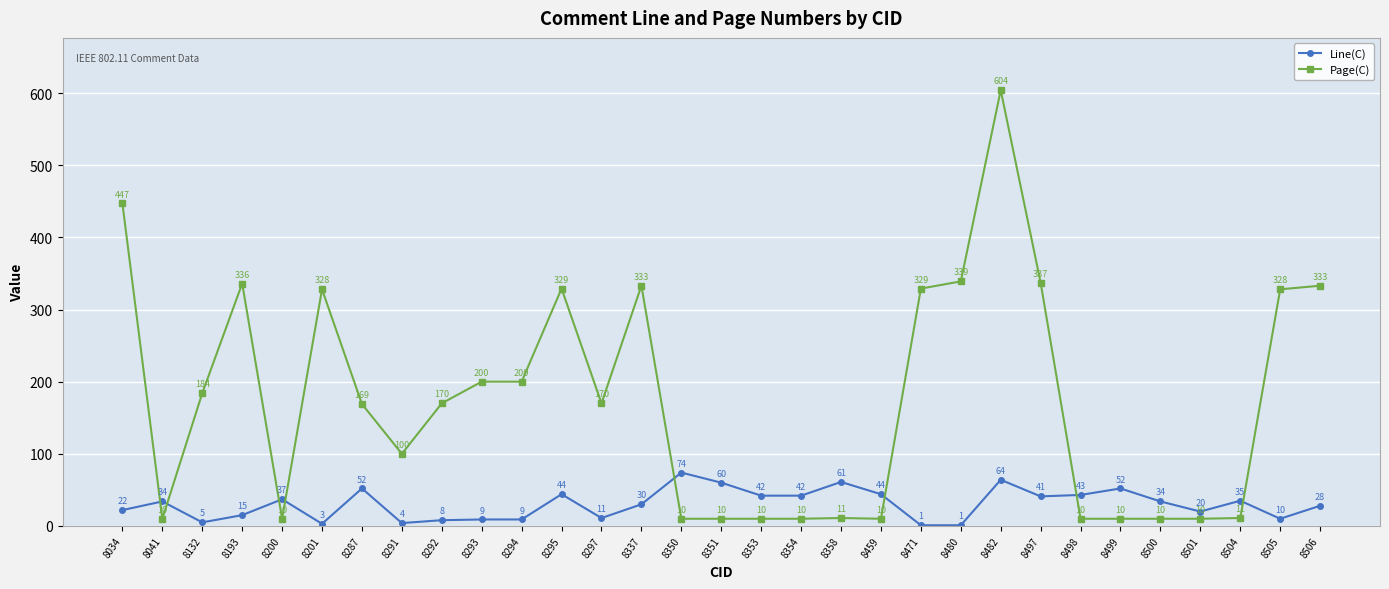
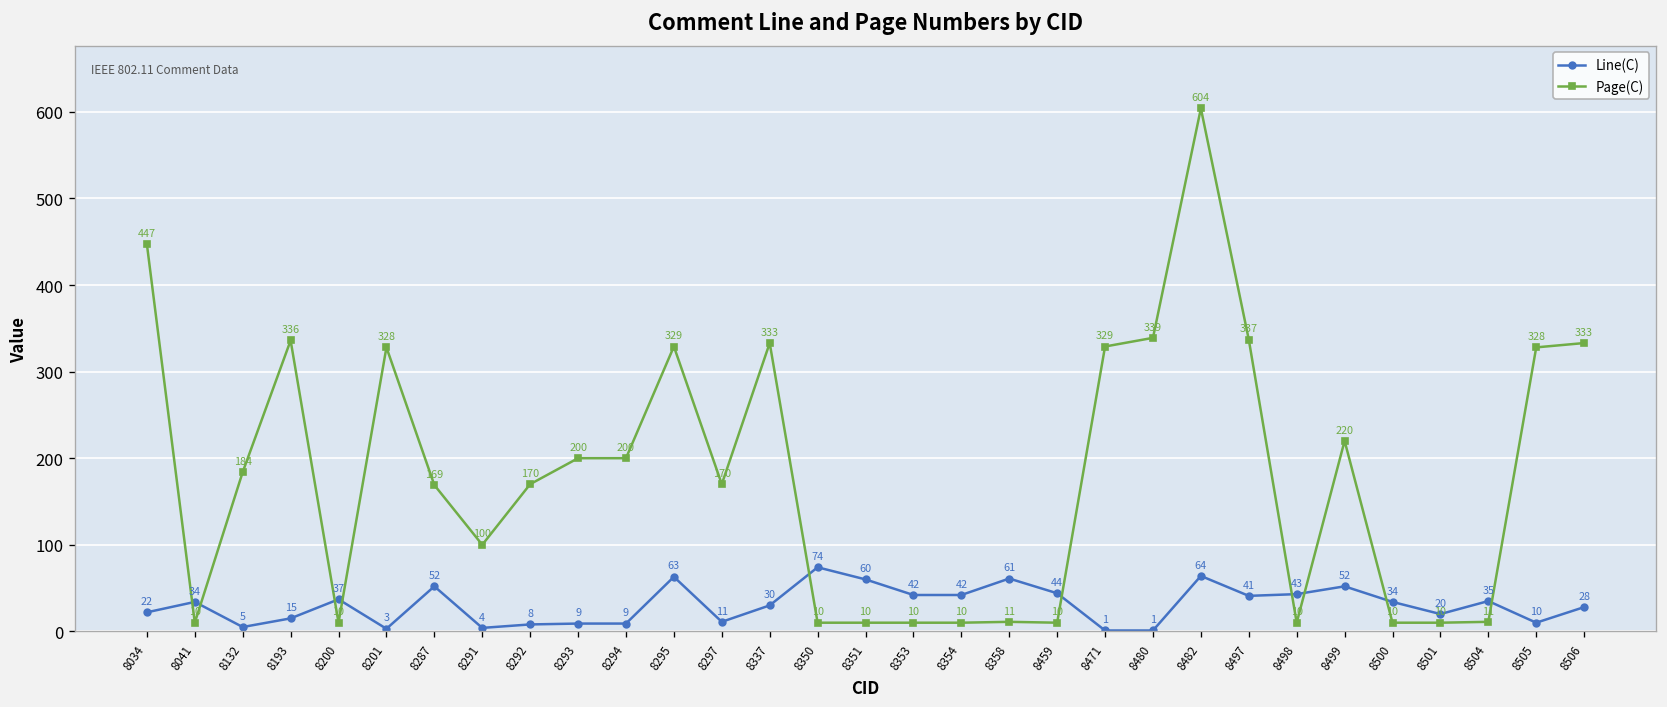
  {
    "Line(C)": {
      "8034": 22,
      "8041": 34,
      "8132": 5,
      "8193": 15,
      "8200": 37,
      "8201": 3,
      "8287": 52,
      "8291": 4,
      "8292": 8,
      "8293": 9,
      "8294": 9,
-     "8295": 44,
+     "8295": 63,
      "8297": 11,
      "8337": 30,
      "8350": 74,
      "8351": 60,
      "8353": 42,
      "8354": 42,
      "8358": 61,
      "8459": 44,
      "8471": 1,
      "8480": 1,
      "8482": 64,
      "8497": 41,
      "8498": 43,
      "8499": 52,
      "8500": 34,
      "8504": 35,
      "8505": 10,
      "8506": 28
    },
    "Page(C)": {
      "8034": 447,
      "8041": 10,
      "8132": 184,
      "8193": 336,
      "8200": 10,
      "8201": 328,
      "8287": 169,
      "8291": 100,
      "8292": 170,
      "8293": 200,
      "8294": 200,
      "8295": 329,
      "8297": 170,
      "8337": 333,
      "8350": 10,
      "8351": 10,
      "8353": 10,
      "8354": 10,
      "8358": 11,
      "8459": 10,
      "8471": 329,
      "8480": 339,
      "8482": 604,
      "8497": 337,
      "8498": 10,
-     "8499": 10,
+     "8499": 220,
      "8500": 10,
      "8504": 11,
      "8505": 328,
      "8506": 333
    }
  }
